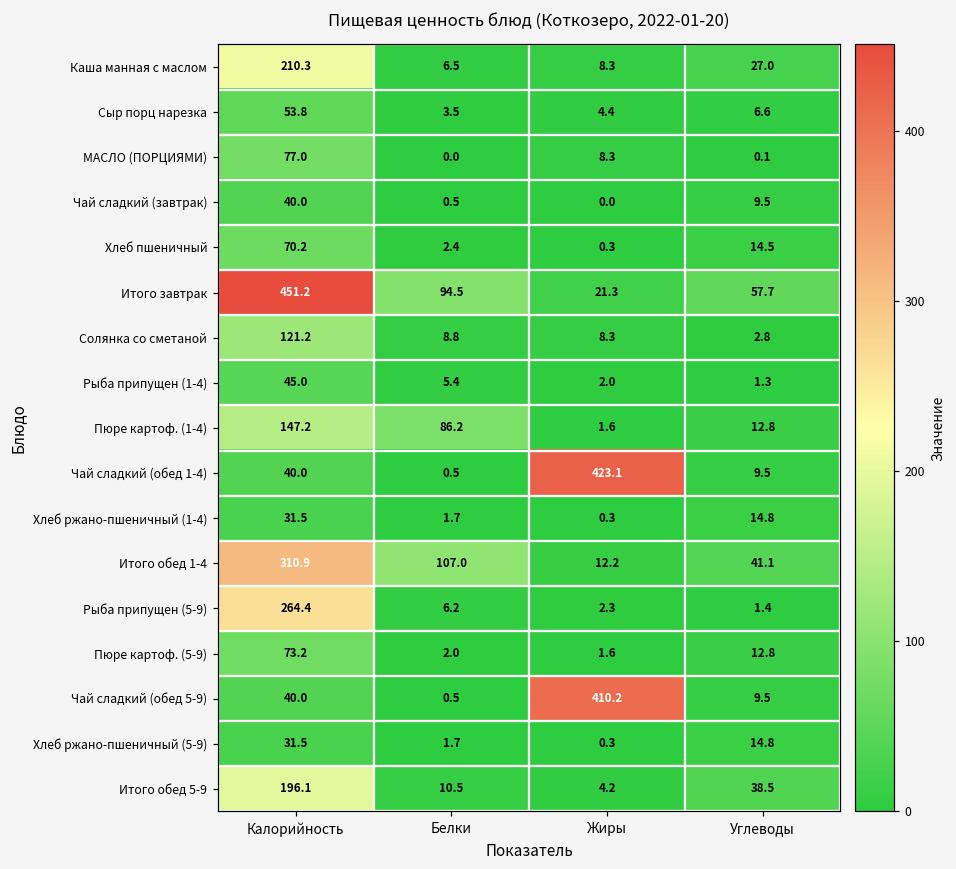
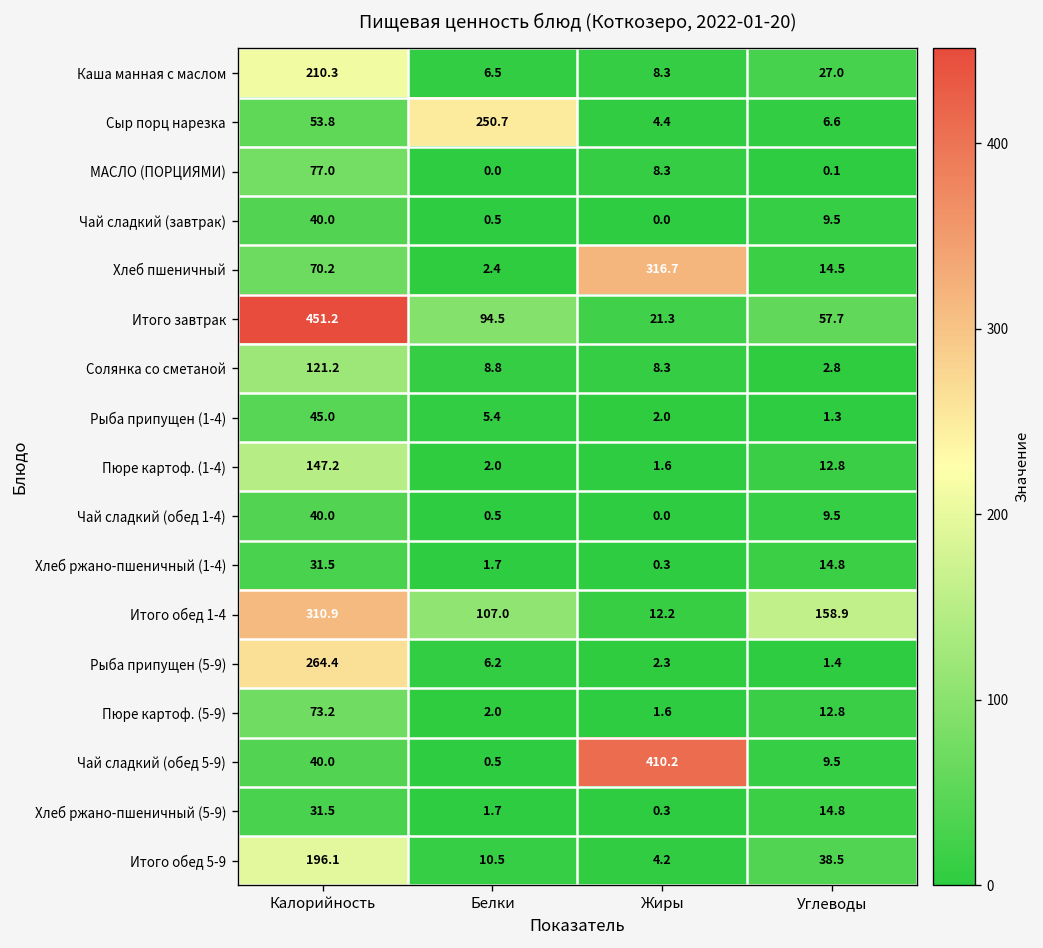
  {
    "Каша манная с маслом": {
      "Калорийность": 210.3,
      "Белки": 6.5,
      "Жиры": 8.3,
      "Углеводы": 27.0
    },
    "Сыр порц нарезка": {
      "Калорийность": 53.8,
-     "Белки": 3.5,
+     "Белки": 250.7,
      "Жиры": 4.4,
      "Углеводы": 6.6
    },
    "МАСЛО (ПОРЦИЯМИ)": {
      "Калорийность": 77.0,
      "Белки": 0.0,
      "Жиры": 8.3,
      "Углеводы": 0.1
    },
    "Чай сладкий (завтрак)": {
      "Калорийность": 40.0,
      "Белки": 0.5,
      "Жиры": 0.0,
      "Углеводы": 9.5
    },
    "Хлеб пшеничный": {
      "Калорийность": 70.2,
      "Белки": 2.4,
-     "Жиры": 0.3,
+     "Жиры": 316.7,
      "Углеводы": 14.5
    },
    "Итого завтрак": {
      "Калорийность": 451.2,
      "Белки": 94.5,
      "Жиры": 21.3,
      "Углеводы": 57.7
    },
    "Солянка со сметаной": {
      "Калорийность": 121.2,
      "Белки": 8.8,
      "Жиры": 8.3,
      "Углеводы": 2.8
    },
    "Рыба припущен (1-4)": {
      "Калорийность": 45.0,
      "Белки": 5.4,
      "Жиры": 2.0,
      "Углеводы": 1.3
    },
    "Пюре картоф. (1-4)": {
      "Калорийность": 147.2,
-     "Белки": 86.2,
+     "Белки": 2.0,
      "Жиры": 1.6,
      "Углеводы": 12.8
    },
    "Чай сладкий (обед 1-4)": {
      "Калорийность": 40.0,
      "Белки": 0.5,
-     "Жиры": 423.1,
+     "Жиры": 0.0,
      "Углеводы": 9.5
    },
    "Хлеб ржано-пшеничный (1-4)": {
      "Калорийность": 31.5,
      "Белки": 1.7,
      "Жиры": 0.3,
      "Углеводы": 14.8
    },
    "Итого обед 1-4": {
      "Калорийность": 310.9,
      "Белки": 107.0,
      "Жиры": 12.2,
-     "Углеводы": 41.1
+     "Углеводы": 158.9
    },
    "Рыба припущен (5-9)": {
      "Калорийность": 264.4,
      "Белки": 6.2,
      "Жиры": 2.3,
      "Углеводы": 1.4
    },
    "Пюре картоф. (5-9)": {
      "Калорийность": 73.2,
      "Белки": 2.0,
      "Жиры": 1.6,
      "Углеводы": 12.8
    },
    "Чай сладкий (обед 5-9)": {
      "Калорийность": 40.0,
      "Белки": 0.5,
      "Жиры": 410.2,
      "Углеводы": 9.5
    },
    "Хлеб ржано-пшеничный (5-9)": {
      "Калорийность": 31.5,
      "Белки": 1.7,
      "Жиры": 0.3,
      "Углеводы": 14.8
    },
    "Итого обед 5-9": {
      "Калорийность": 196.1,
      "Белки": 10.5,
      "Жиры": 4.2,
      "Углеводы": 38.5
    }
  }
